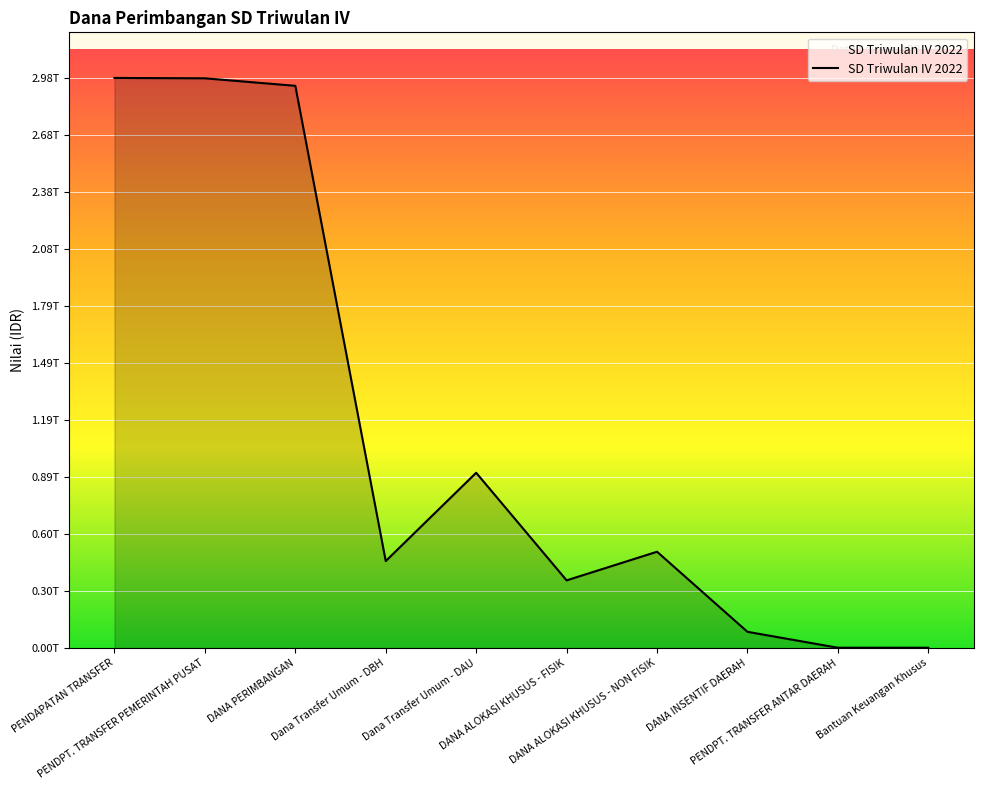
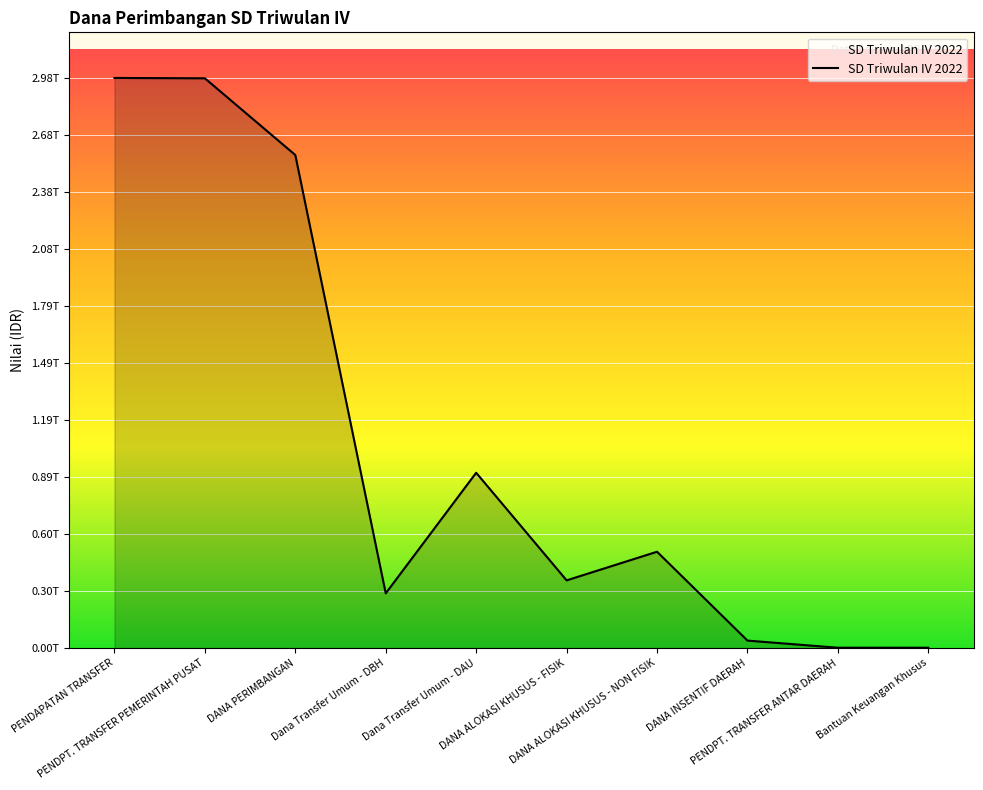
  {
    "PENDAPATAN TRANSFER": "2.98T",
    "PENDPT. TRANSFER PEMERINTAH PUSAT": "2.98T",
-   "DANA PERIMBANGAN": "2.94T",
-   "Dana Transfer Umum - DBH": "0.45T",
+   "DANA PERIMBANGAN": "2.58T",
+   "Dana Transfer Umum - DBH": "0.29T",
    "Dana Transfer Umum - DAU": "0.92T",
    "DANA ALOKASI KHUSUS - FISIK": "0.35T",
    "DANA ALOKASI KHUSUS - NON FISIK": "0.50T",
-   "DANA INSENTIF DAERAH": "0.08T",
+   "DANA INSENTIF DAERAH": "0.04T",
    "PENDPT. TRANSFER ANTAR DAERAH": "0.00T",
    "Bantuan Keuangan Khusus": "0.00T"
  }
